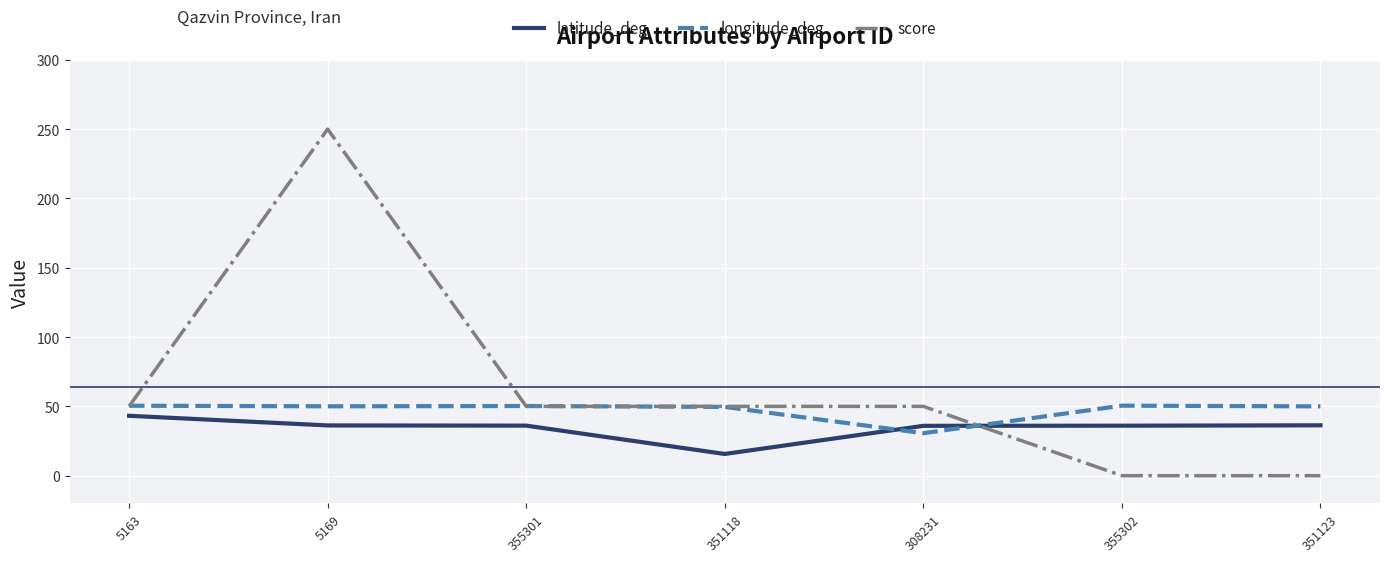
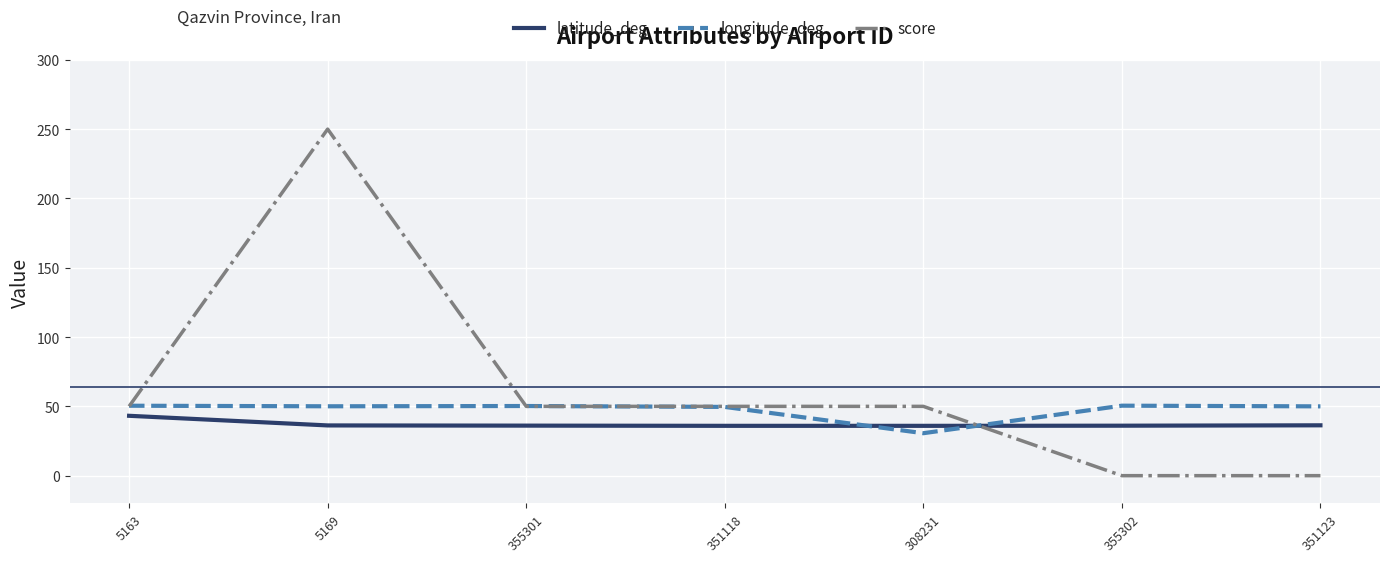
  {
    "latitude_deg": {
      "5163": 43,
      "5169": 36,
      "355301": 36,
-     "351118": 16,
+     "351118": 36,
      "308231": 36,
      "355302": 36,
      "351123": 36
    },
    "longitude_deg": {
      "5169": 50,
      "308231": 31,
      "355302": 50,
      "351123": 50
    },
    "score": {
      "5169": 250,
      "308231": 50,
      "355302": 0,
      "351123": 0
    }
  }
